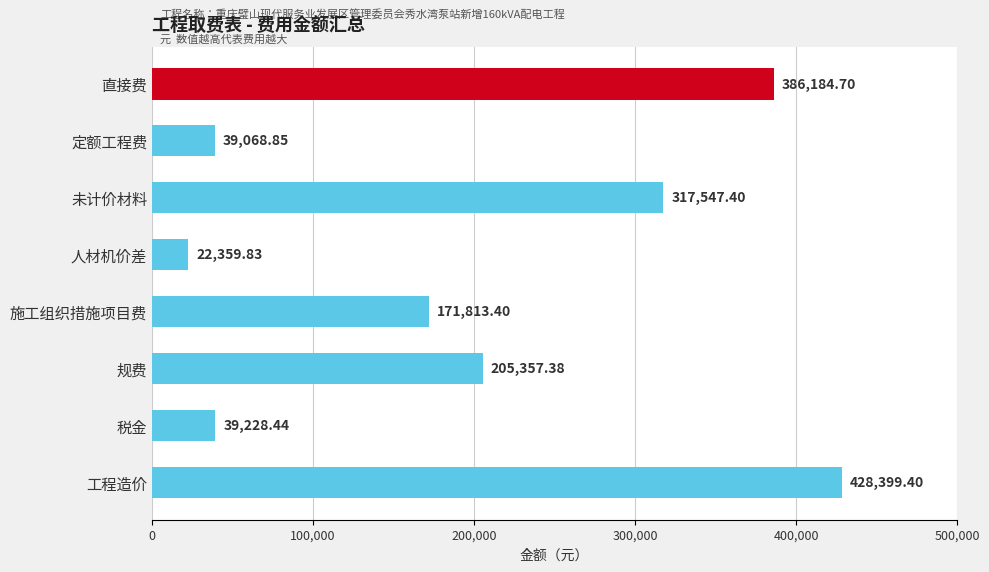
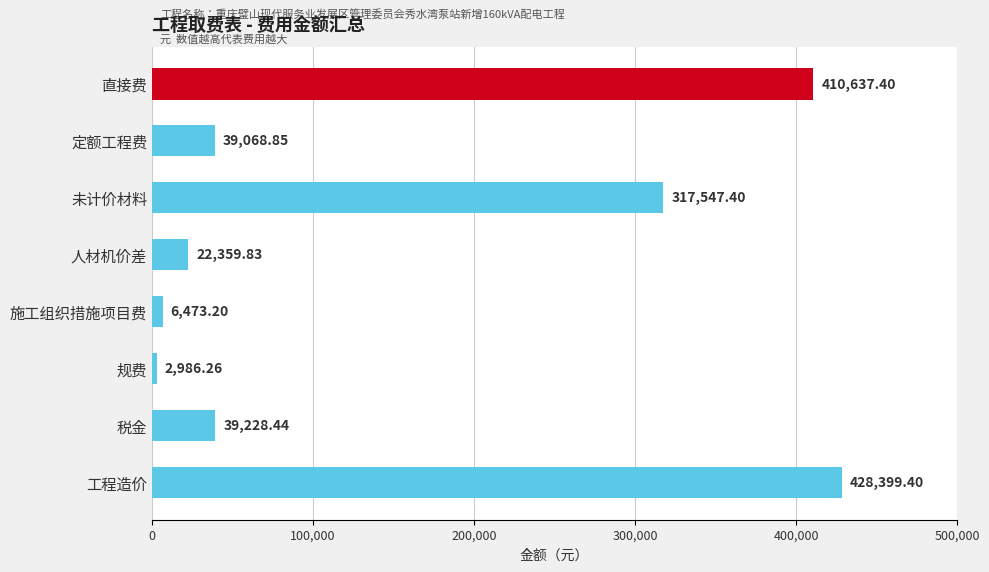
  {
-   "直接费": "386,184.70",
+   "直接费": "410,637.40",
    "定额工程费": "39,068.85",
    "未计价材料": "317,547.40",
    "人材机价差": "22,359.83",
-   "施工组织措施项目费": "171,813.40",
-   "规费": "205,357.38",
+   "施工组织措施项目费": "6,473.20",
+   "规费": "2,986.26",
    "税金": "39,228.44",
    "工程造价": "428,399.40"
  }
